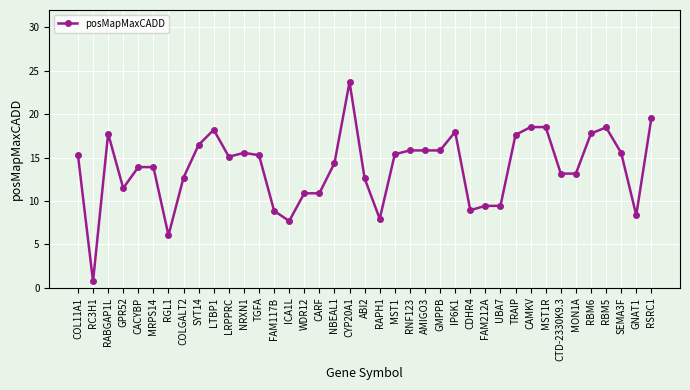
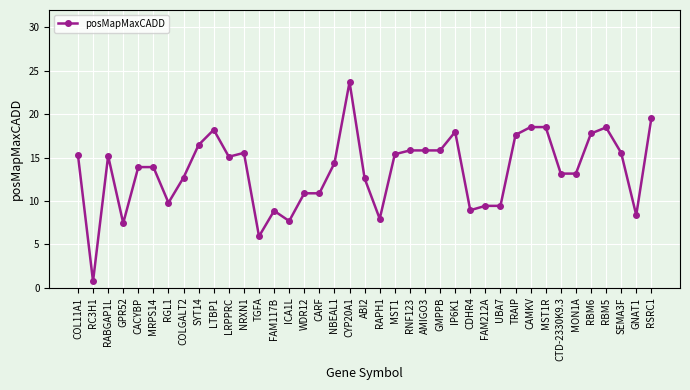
  {
    "COL11A1": 15,
    "RC3H1": 1,
-   "RABGAP1L": 18,
-   "GPR52": 11,
+   "RABGAP1L": 15,
+   "GPR52": 7,
    "CACYBP": 14,
    "MRPS14": 14,
-   "RGL1": 6,
+   "RGL1": 10,
    "COLGALT2": 13,
    "SYT14": 16,
    "LTBP1": 18,
    "LRPPRC": 15,
    "NRXN1": 16,
-   "TGFA": 15,
+   "TGFA": 6,
    "FAM117B": 9,
    "ICA1L": 8,
    "WDR12": 11,
    "CARF": 11,
    "NBEAL1": 14,
    "CYP20A1": 24,
    "ABI2": 13,
    "RAPH1": 8,
    "MST1": 15,
    "RNF123": 16,
    "AMIGO3": 16,
    "GMPPB": 16,
    "IP6K1": 18,
    "CDHR4": 9,
    "FAM212A": 9,
    "UBA7": 9,
    "TRAIP": 18,
    "CAMKV": 19,
    "MST1R": 19,
    "CTD-2330K9.3": 13,
    "MON1A": 13,
    "RBM6": 18,
    "RBM5": 18,
    "SEMA3F": 16,
    "GNAT1": 8,
    "RSRC1": 20
  }
